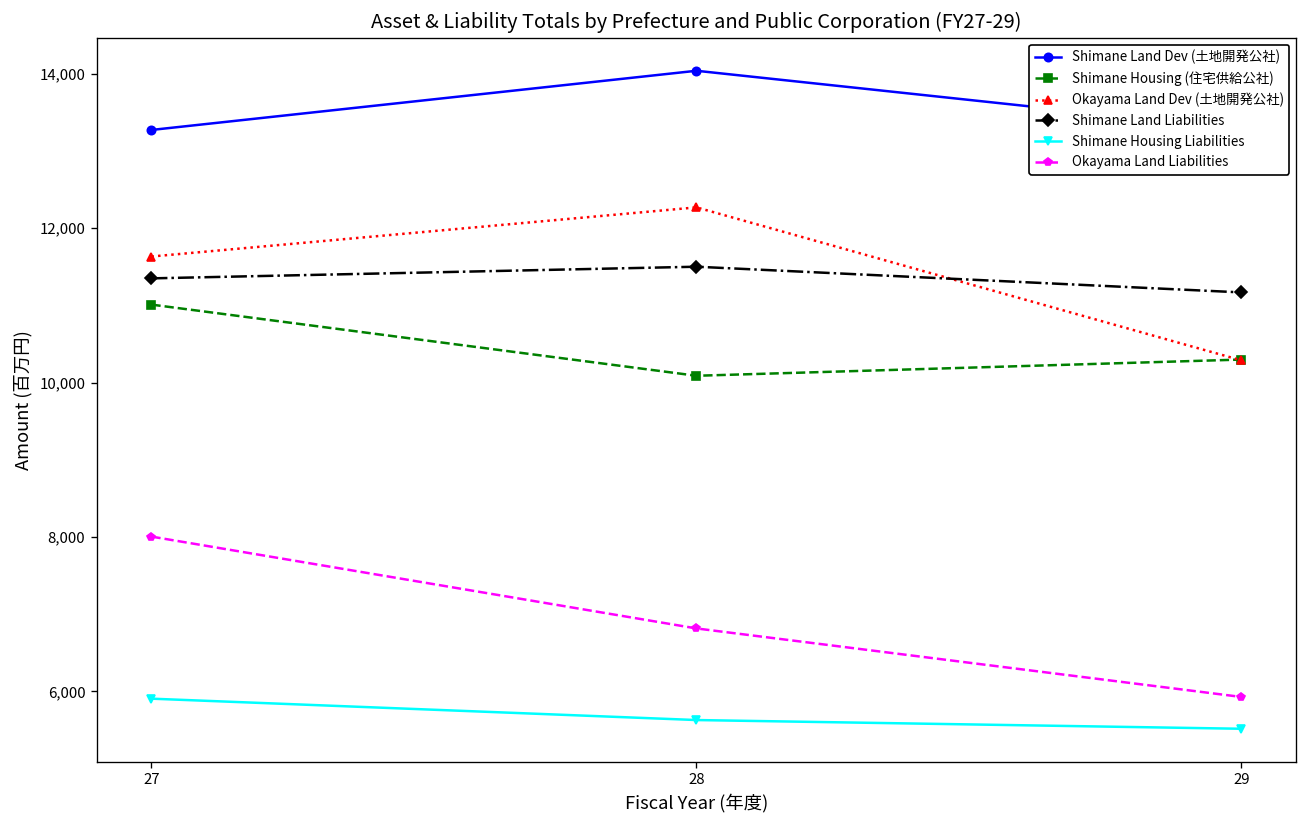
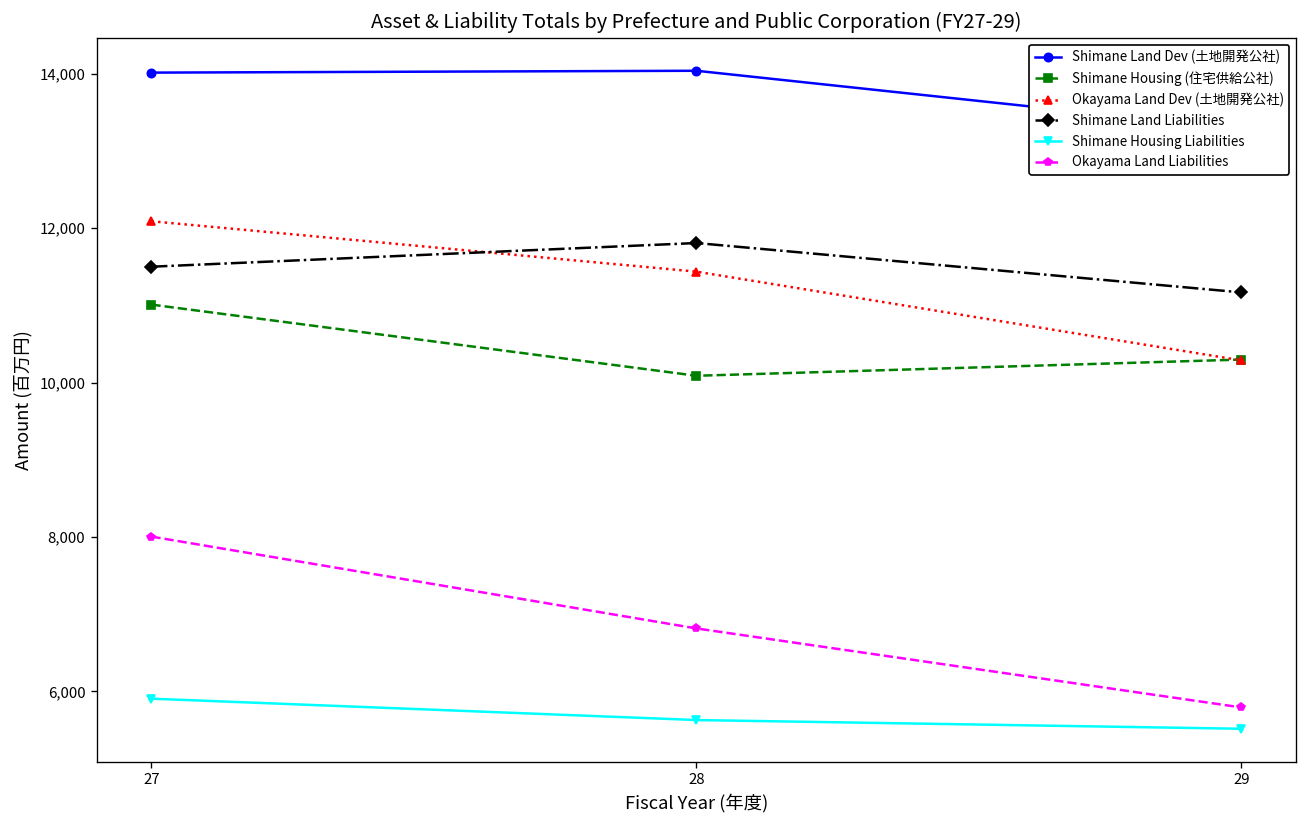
  {
    "Shimane Land Dev (土地開発公社)": {
-     "27": "13,300",
+     "27": "14,000",
      "28": "14,000"
    },
    "Shimane Housing (住宅供給公社)": {
      "27": "11,000",
      "28": "10,100"
    },
    "Okayama Land Dev (土地開発公社)": {
-     "27": "11,600",
-     "28": "12,300"
+     "27": "12,100",
+     "28": "11,400"
    },
    "Shimane Land Liabilities": {
-     "27": "11,400",
-     "28": "11,500",
+     "27": "11,500",
+     "28": "11,800",
      "29": "11,200"
    },
    "Shimane Housing Liabilities": {
      "27": "5,900",
      "28": "5,600",
      "29": "5,500"
    },
    "Okayama Land Liabilities": {
      "27": "8,000",
      "28": "6,800",
-     "29": "5,900"
+     "29": "5,800"
    }
  }
